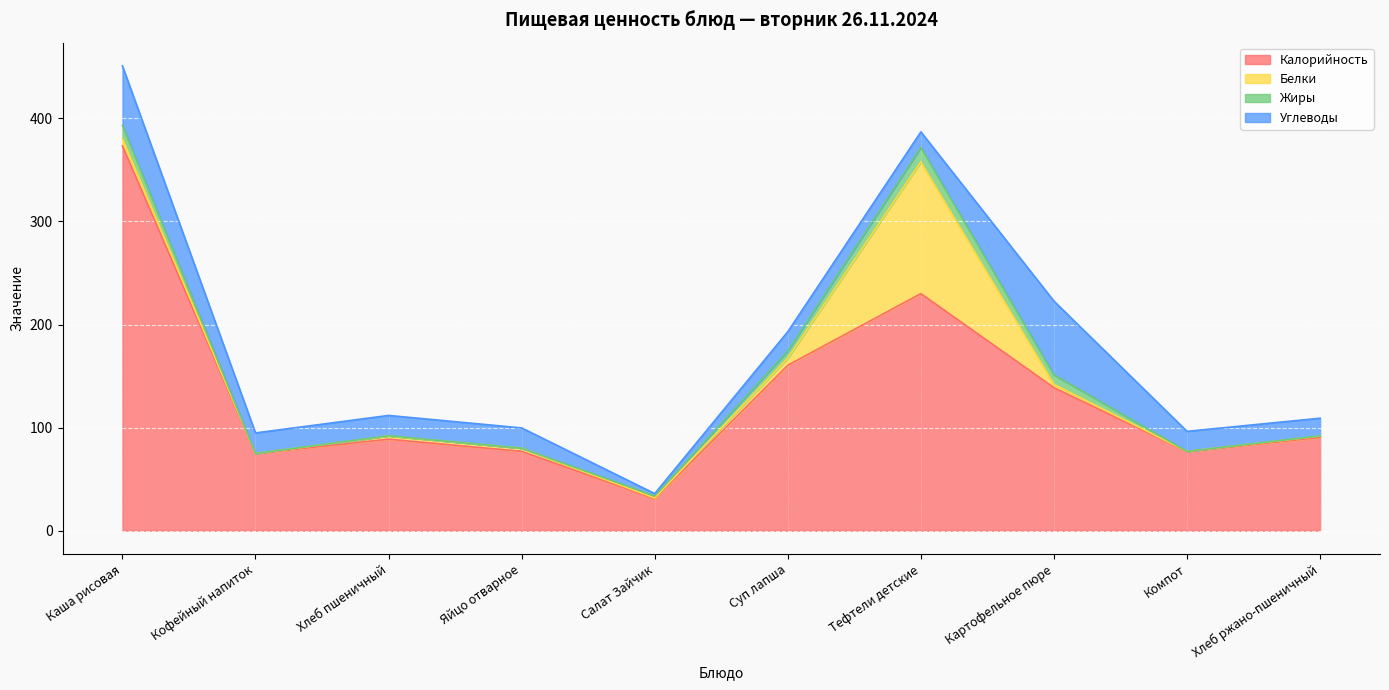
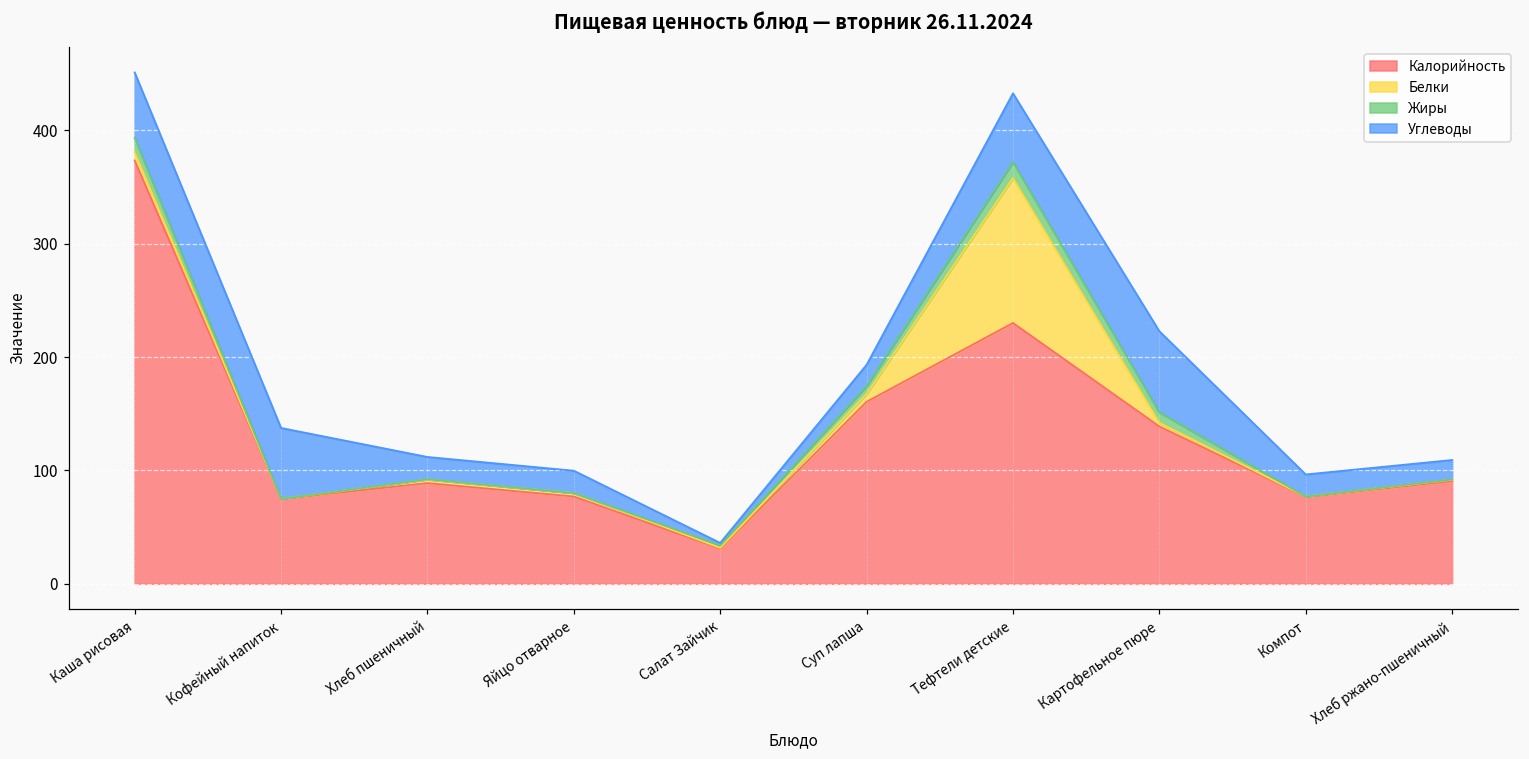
  {
    "Калорийность": {
      "Каша рисовая": 373,
      "Хлеб пшеничный": 89,
      "Яйцо отварное": 77,
      "Суп лапша": 161,
      "Тефтели детские": 230,
      "Картофельное пюре": 139
    },
    "Белки": {
      "Каша рисовая": 7,
      "Суп лапша": 7,
      "Тефтели детские": 128,
      "Картофельное пюре": 3
    },
    "Жиры": {
      "Каша рисовая": 13,
      "Суп лапша": 7,
      "Тефтели детские": 14,
      "Картофельное пюре": 9
    },
    "Углеводы": {
      "Каша рисовая": 58,
-     "Кофейный напиток": 20,
+     "Кофейный напиток": 63,
      "Хлеб пшеничный": 20,
      "Яйцо отварное": 20,
      "Суп лапша": 19,
-     "Тефтели детские": 15,
+     "Тефтели детские": 61,
      "Картофельное пюре": 71,
      "Компот": 19,
      "Хлеб ржано-пшеничный": 17
    }
  }
